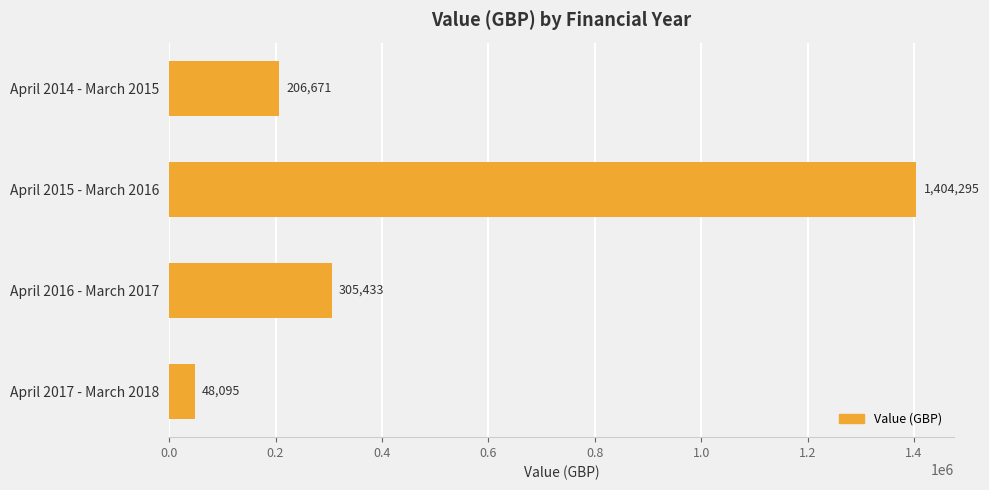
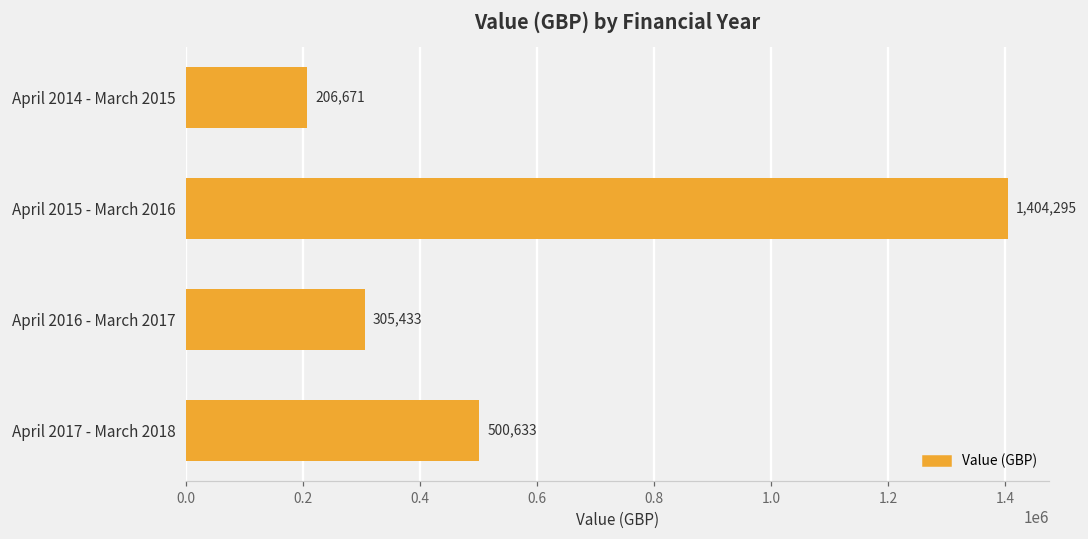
  {
    "April 2014 - March 2015": "206,671",
    "April 2015 - March 2016": "1,404,295",
    "April 2016 - March 2017": "305,433",
-   "April 2017 - March 2018": "48,095"
+   "April 2017 - March 2018": "500,633"
  }
